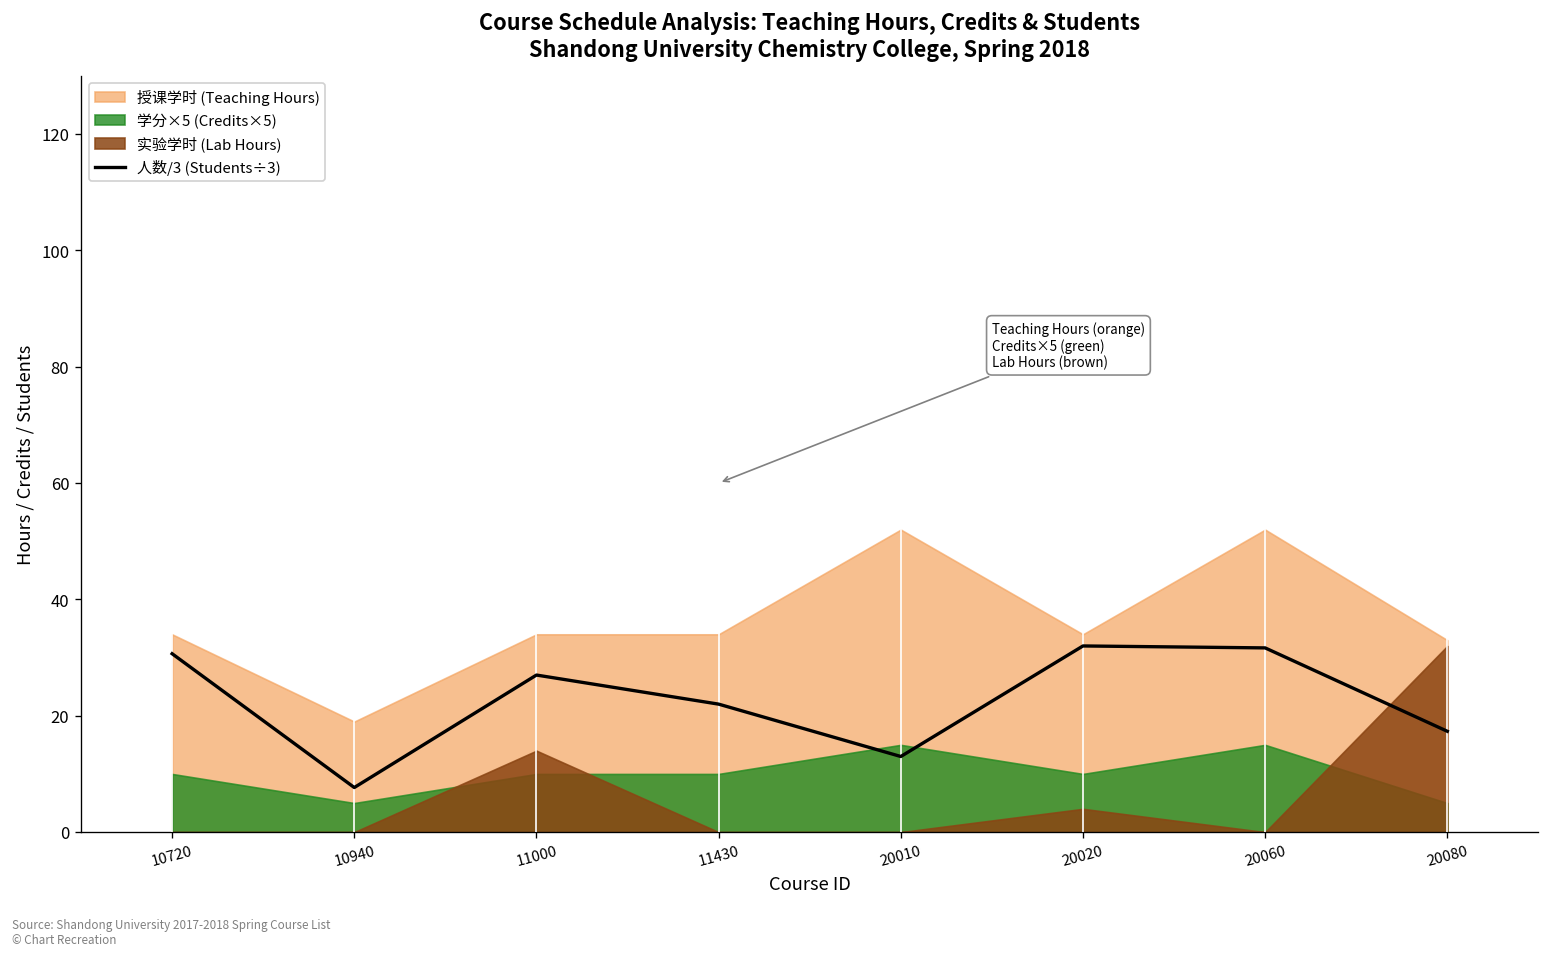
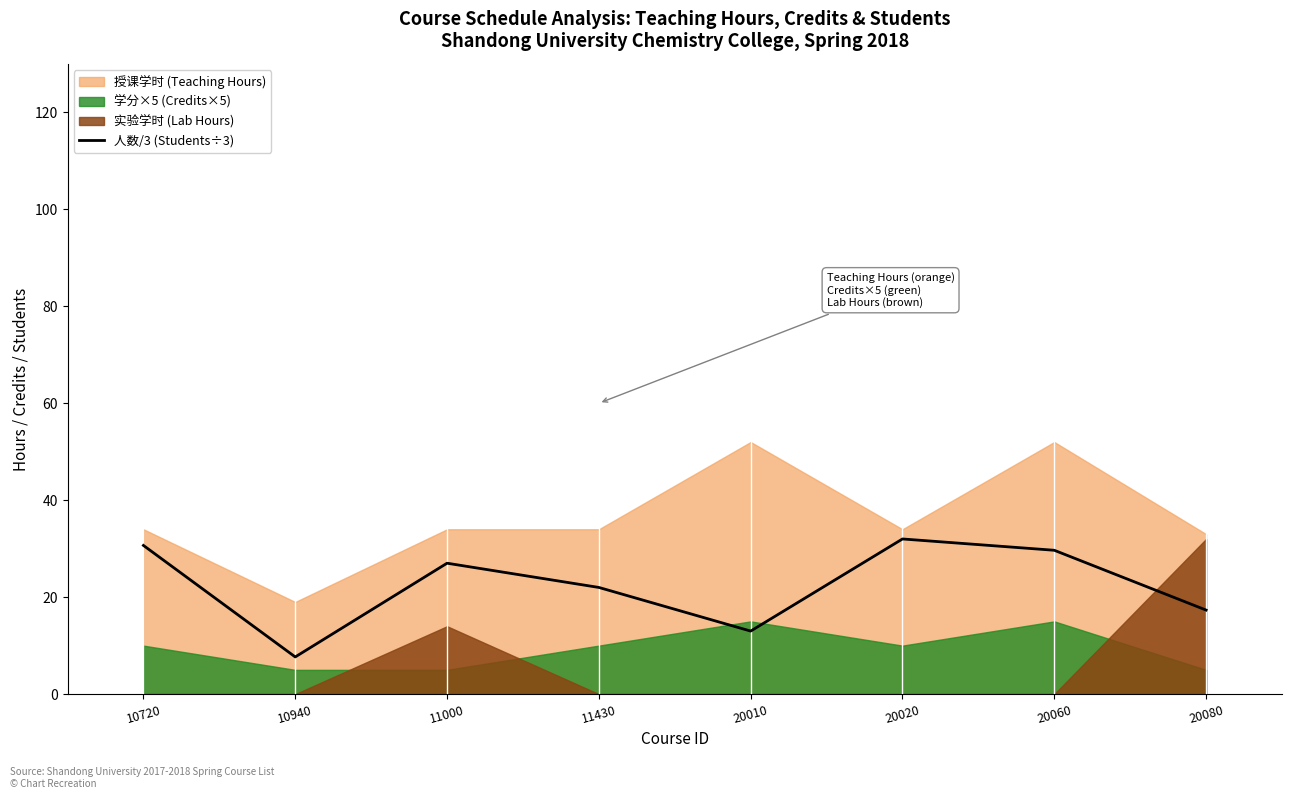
  {
    "人数/3 (Students÷3)": {
      "10720": 31,
      "10940": 8,
      "11000": 27,
      "11430": 22,
      "20010": 13,
      "20020": 32,
-     "20060": 32,
+     "20060": 30,
      "20080": 17
    },
    "授课学时 (Teaching Hours)": {
      "10720": 34,
      "10940": 19,
      "11000": 34,
      "11430": 34,
      "20010": 52,
      "20020": 34,
      "20060": 52,
      "20080": 33
    },
    "学分×5 (Credits×5)": {
      "10720": 10,
      "10940": 5,
-     "11000": 10,
+     "11000": 5,
      "11430": 10,
      "20010": 15,
      "20020": 10,
      "20060": 15,
      "20080": 5
    },
    "实验学时 (Lab Hours)": {
      "10720": 0,
      "10940": 0,
      "11000": 14,
      "11430": 0,
      "20010": 0,
-     "20020": 4,
+     "20020": 0,
      "20060": 0,
      "20080": 32
    }
  }
